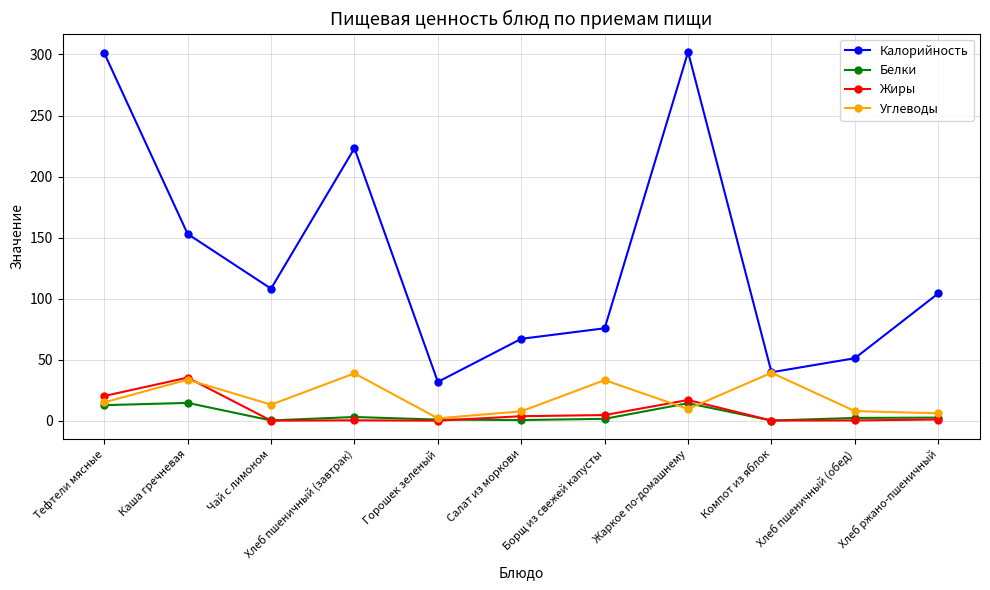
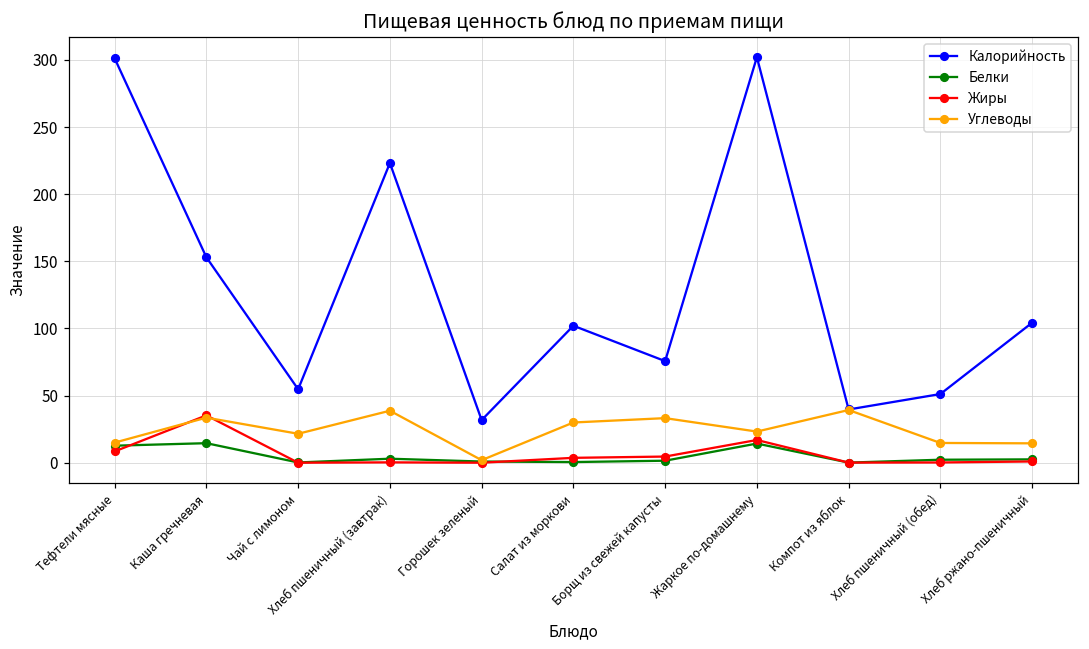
  {
    "Калорийность": {
      "Тефтели мясные": 301,
      "Каша гречневая": 153,
-     "Чай с лимоном": 108,
+     "Чай с лимоном": 55,
      "Хлеб пшеничный (завтрак)": 223,
      "Горошек зеленый": 32,
-     "Салат из моркови": 67,
+     "Салат из моркови": 102,
      "Борщ из свежей капусты": 76,
      "Жаркое по-домашнему": 302,
      "Хлеб пшеничный (обед)": 51,
      "Хлеб ржано-пшеничный": 104
    },
    "Белки": {
      "Тефтели мясные": 13,
      "Каша гречневая": 15,
      "Хлеб пшеничный (завтрак)": 3,
      "Салат из моркови": 1,
      "Борщ из свежей капусты": 2,
      "Жаркое по-домашнему": 14
    },
    "Жиры": {
-     "Тефтели мясные": 20,
+     "Тефтели мясные": 8,
      "Хлеб пшеничный (завтрак)": 0,
      "Салат из моркови": 4,
      "Борщ из свежей капусты": 5,
      "Жаркое по-домашнему": 17
    },
    "Углеводы": {
      "Тефтели мясные": 15,
-     "Чай с лимоном": 13,
+     "Чай с лимоном": 22,
      "Хлеб пшеничный (завтрак)": 39,
-     "Салат из моркови": 8,
+     "Салат из моркови": 30,
      "Борщ из свежей капусты": 33,
-     "Жаркое по-домашнему": 10,
-     "Хлеб пшеничный (обед)": 8,
-     "Хлеб ржано-пшеничный": 6
+     "Жаркое по-домашнему": 23,
+     "Хлеб пшеничный (обед)": 15,
+     "Хлеб ржано-пшеничный": 14
    }
  }
